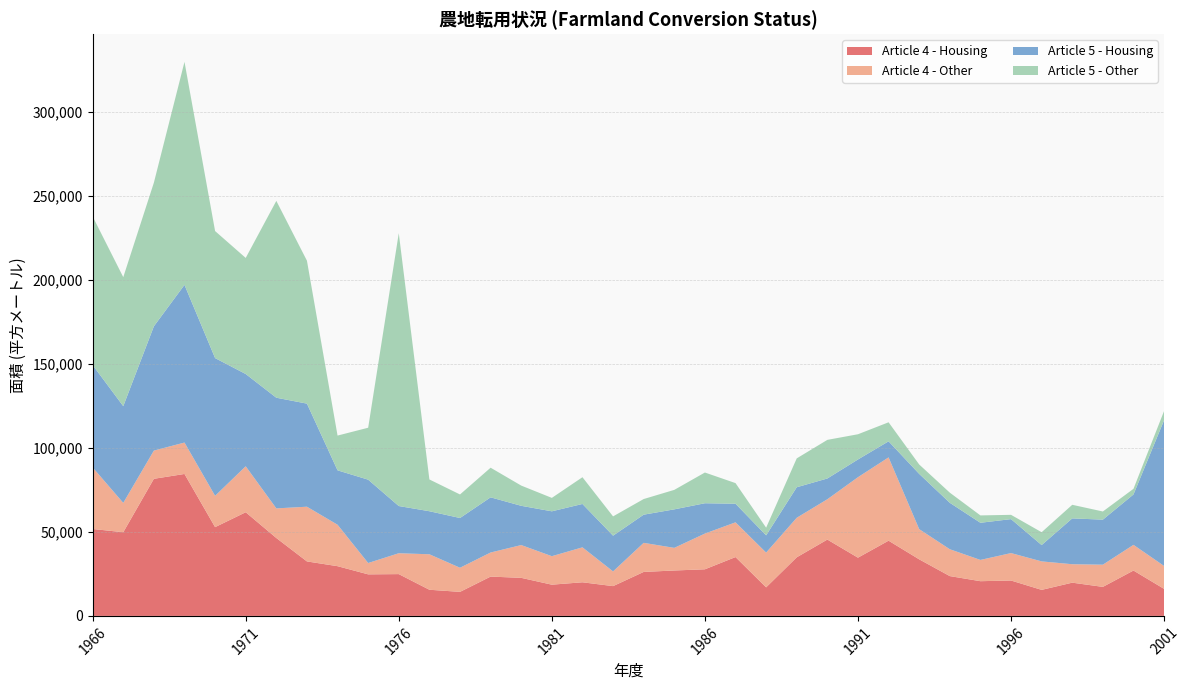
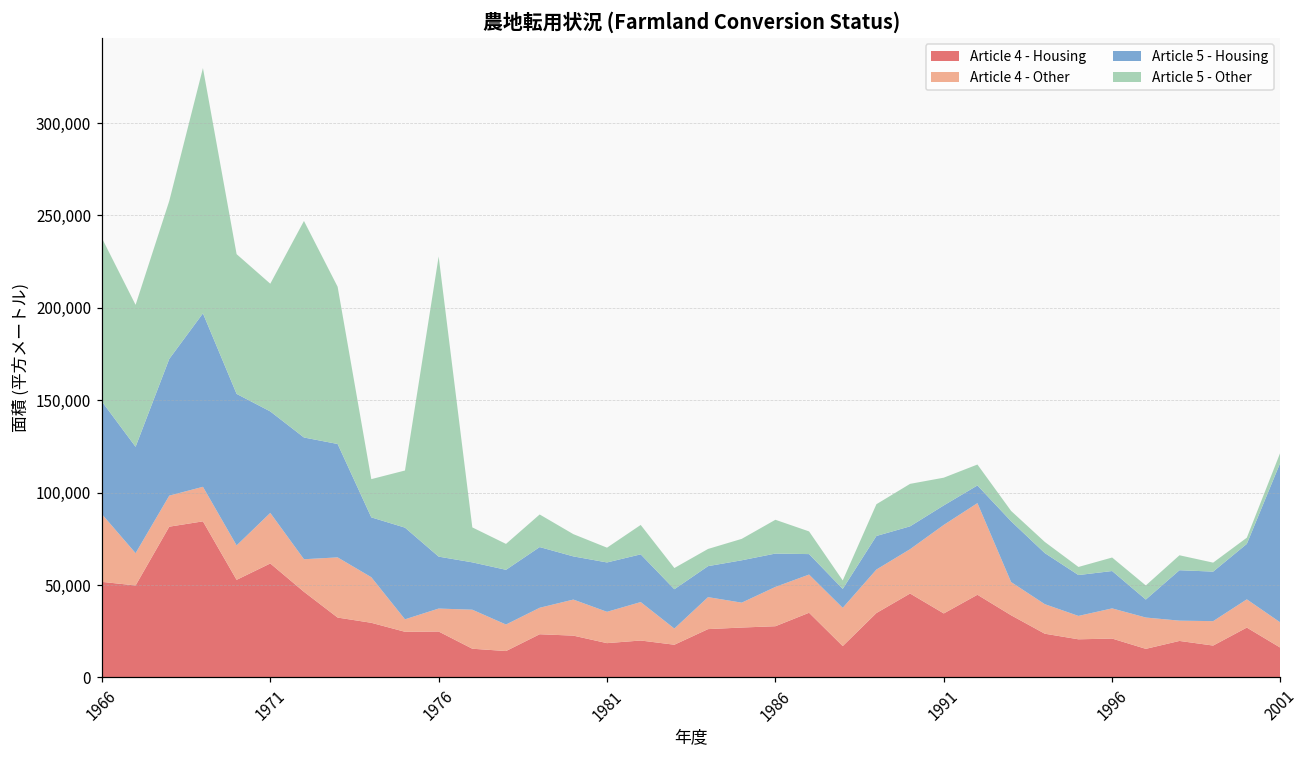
  {
    "Article 4 - Housing": {
      "1966": "52,000",
      "1971": "62,000",
      "1976": "25,000",
      "1981": "19,000",
      "1986": "28,000",
      "1991": "35,000",
      "1996": "21,000",
      "2001": "16,000"
    },
    "Article 4 - Other": {
      "1966": "37,000",
      "1971": "27,000",
      "1976": "12,000",
      "1981": "17,000",
      "1986": "21,000",
      "1991": "48,000",
      "1996": "16,000",
      "2001": "14,000"
    },
    "Article 5 - Housing": {
      "1966": "61,000",
      "1971": "55,000",
      "1976": "28,000",
      "1981": "27,000",
      "1986": "18,000",
      "1991": "11,000",
      "1996": "20,000",
      "2001": "87,000"
    },
    "Article 5 - Other": {
      "1966": "88,000",
      "1971": "69,000",
      "1976": "162,000",
      "1981": "8,000",
      "1986": "18,000",
      "1991": "15,000",
-     "1996": "3,000",
+     "1996": "7,000",
      "2001": "5,000"
    }
  }
